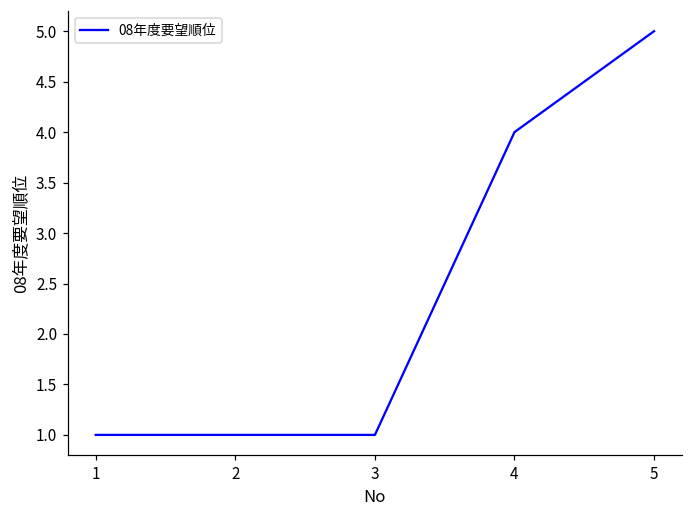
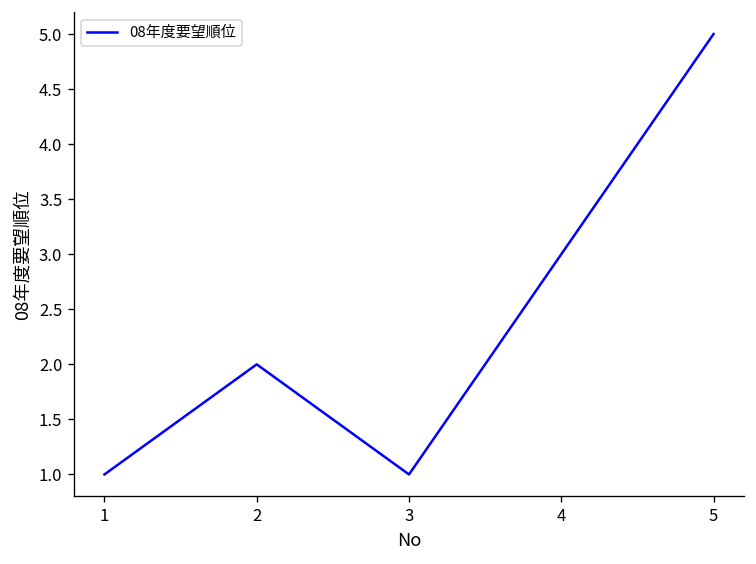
  {
    "1": 1,
-   "2": 1,
+   "2": 2,
    "3": 1,
-   "4": 4,
+   "4": 3,
    "5": 5
  }
